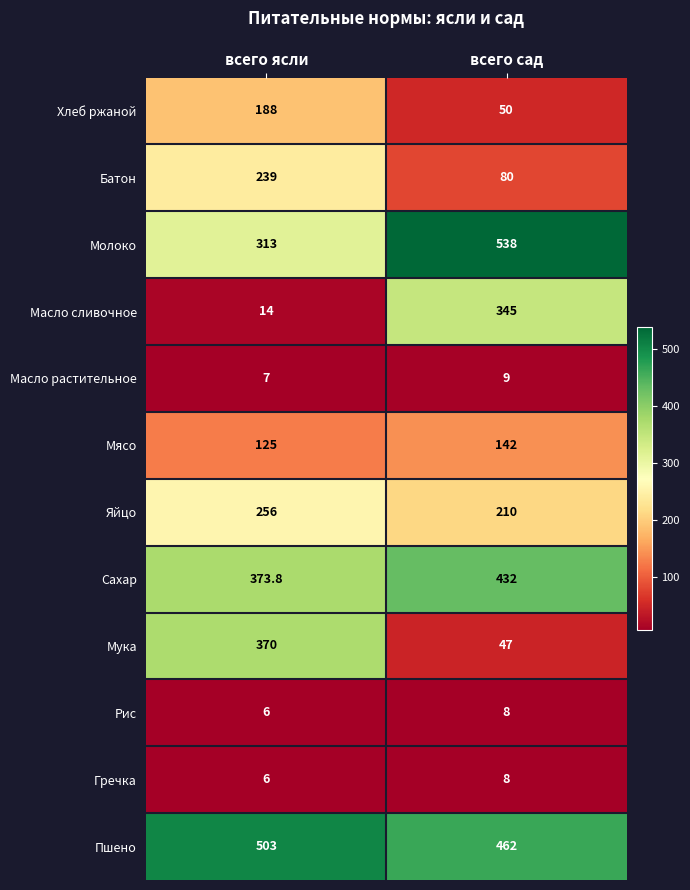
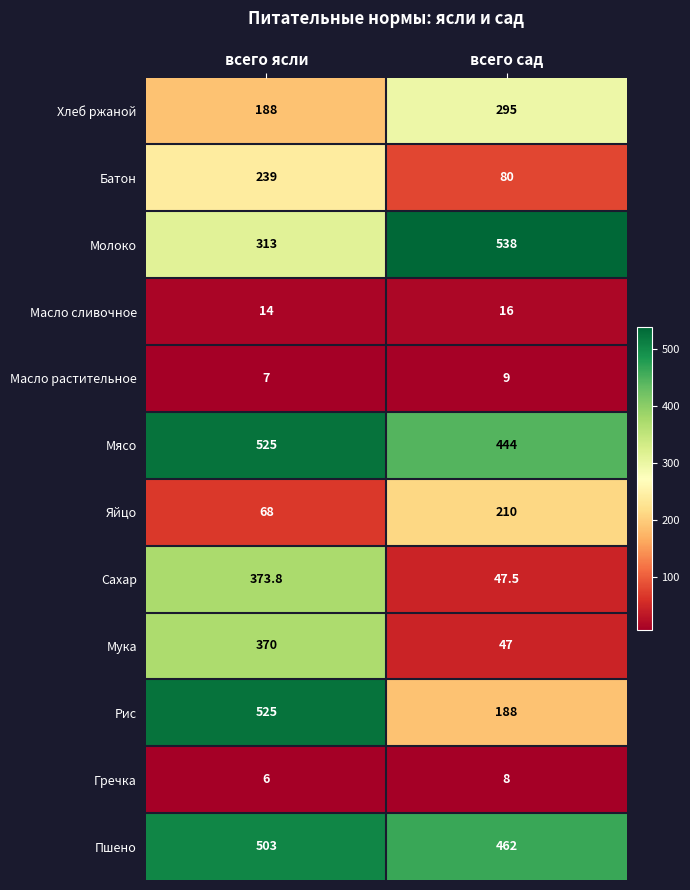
  {
    "Хлеб ржаной": {
      "всего ясли": 188,
-     "всего сад": 50
+     "всего сад": 295
    },
    "Батон": {
      "всего ясли": 239,
      "всего сад": 80
    },
    "Молоко": {
      "всего ясли": 313,
      "всего сад": 538
    },
    "Масло сливочное": {
      "всего ясли": 14,
-     "всего сад": 345
+     "всего сад": 16
    },
    "Масло растительное": {
      "всего ясли": 7,
      "всего сад": 9
    },
    "Мясо": {
-     "всего ясли": 125,
-     "всего сад": 142
+     "всего ясли": 525,
+     "всего сад": 444
    },
    "Яйцо": {
-     "всего ясли": 256,
+     "всего ясли": 68,
      "всего сад": 210
    },
    "Сахар": {
      "всего ясли": 373.8,
-     "всего сад": 432
+     "всего сад": 47.5
    },
    "Мука": {
      "всего ясли": 370,
      "всего сад": 47
    },
    "Рис": {
-     "всего ясли": 6,
-     "всего сад": 8
+     "всего ясли": 525,
+     "всего сад": 188
    },
    "Гречка": {
      "всего ясли": 6,
      "всего сад": 8
    },
    "Пшено": {
      "всего ясли": 503,
      "всего сад": 462
    }
  }
